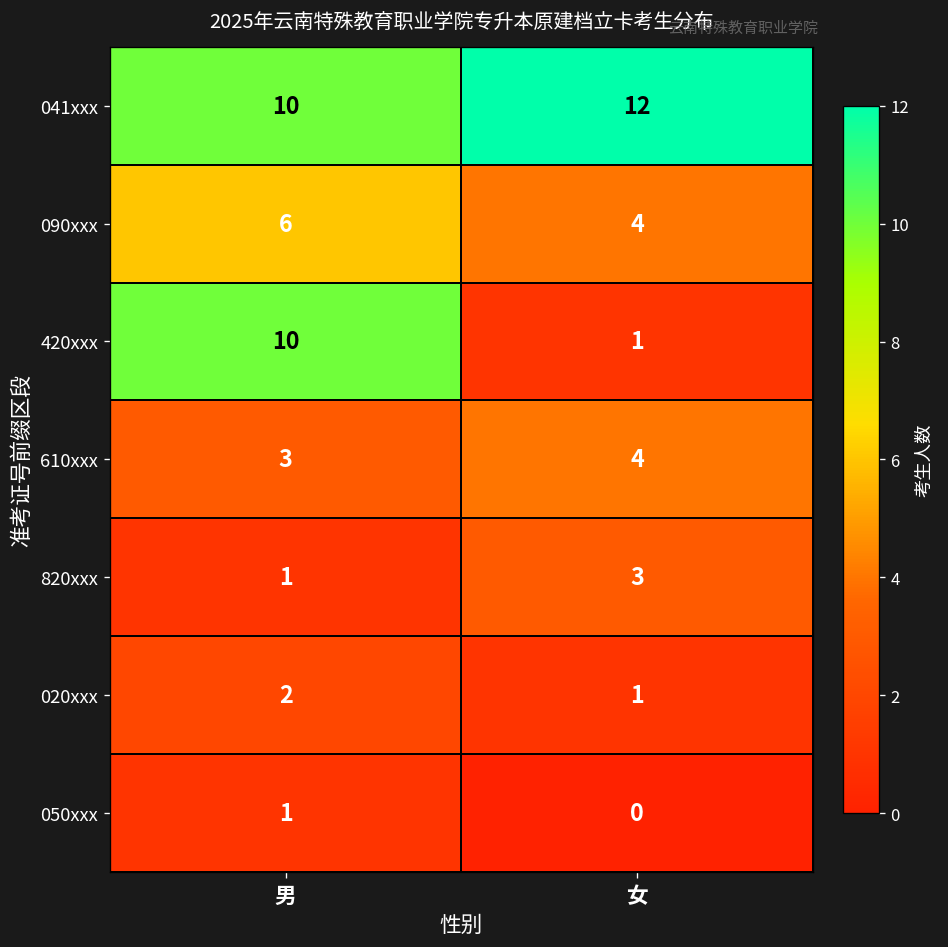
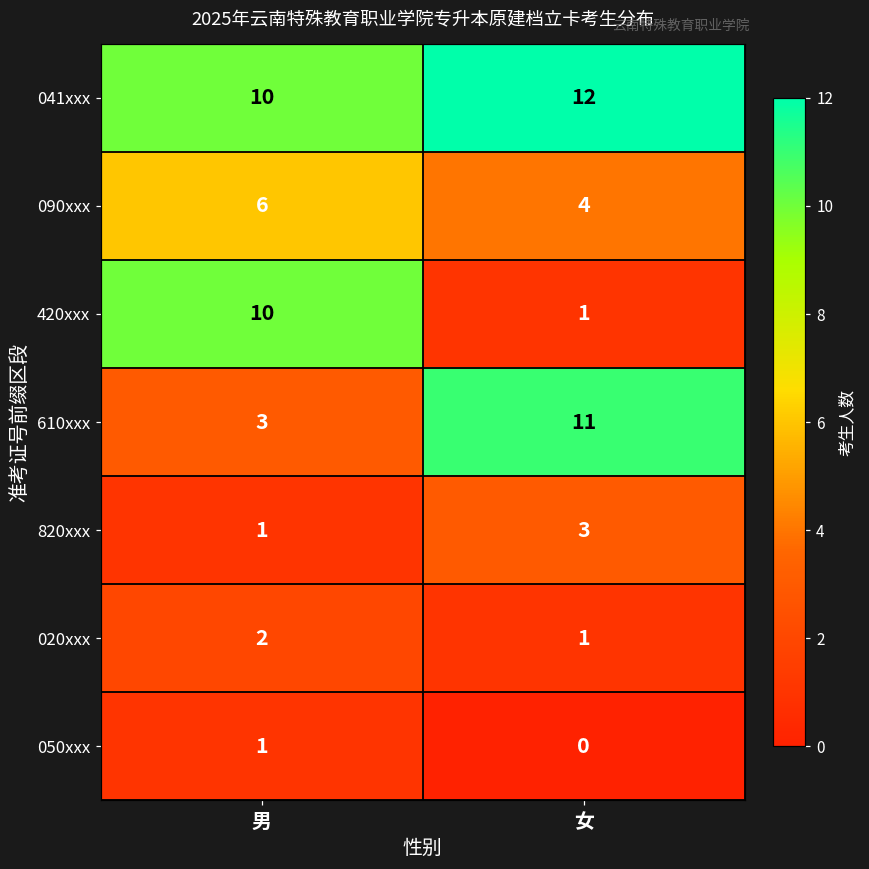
  {
    "041xxx": {
      "男": 10,
      "女": 12
    },
    "090xxx": {
      "男": 6,
      "女": 4
    },
    "420xxx": {
      "男": 10,
      "女": 1
    },
    "610xxx": {
      "男": 3,
-     "女": 4
+     "女": 11
    },
    "820xxx": {
      "男": 1,
      "女": 3
    },
    "020xxx": {
      "男": 2,
      "女": 1
    },
    "050xxx": {
      "男": 1,
      "女": 0
    }
  }
